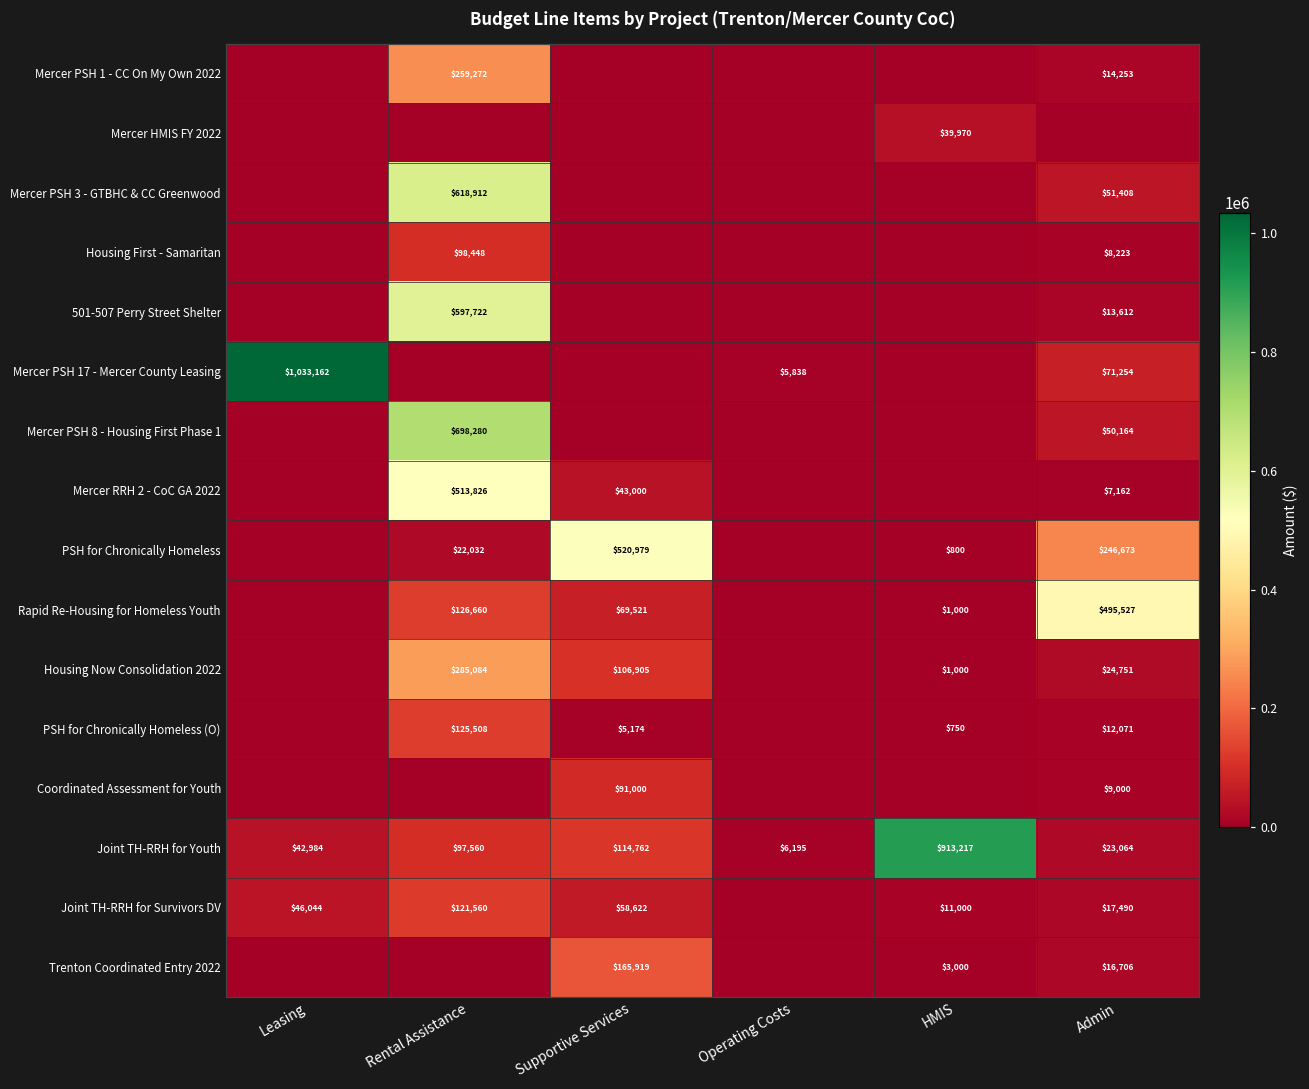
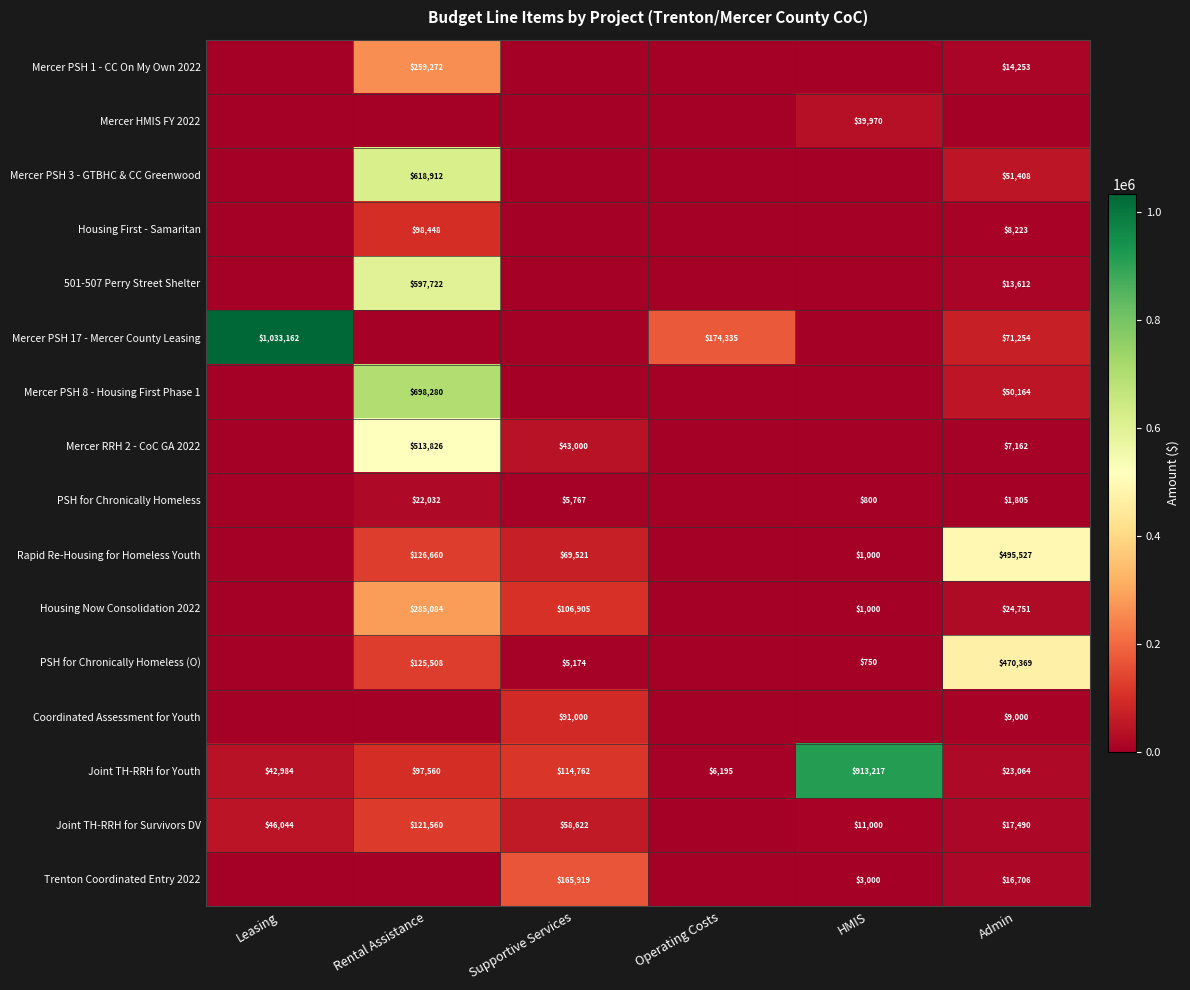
  {
    "Mercer PSH 1 - CC On My Own 2022": {
      "Rental Assistance": "$259,272",
      "Admin": "$14,253"
    },
    "Mercer HMIS FY 2022": {
      "HMIS": "$39,970"
    },
    "Mercer PSH 3 - GTBHC & CC Greenwood": {
      "Rental Assistance": "$618,912",
      "Admin": "$51,408"
    },
    "Housing First - Samaritan": {
      "Rental Assistance": "$98,448",
      "Admin": "$8,223"
    },
    "501-507 Perry Street Shelter": {
      "Rental Assistance": "$597,722",
      "Admin": "$13,612"
    },
    "Mercer PSH 17 - Mercer County Leasing": {
      "Leasing": "$1,033,162",
-     "Operating Costs": "$5,838",
+     "Operating Costs": "$174,335",
      "Admin": "$71,254"
    },
    "Mercer PSH 8 - Housing First Phase 1": {
      "Rental Assistance": "$698,280",
      "Admin": "$50,164"
    },
    "Mercer RRH 2 - CoC GA 2022": {
      "Rental Assistance": "$513,826",
      "Supportive Services": "$43,000",
      "Admin": "$7,162"
    },
    "PSH for Chronically Homeless": {
      "Rental Assistance": "$22,032",
-     "Supportive Services": "$520,979",
+     "Supportive Services": "$5,767",
      "HMIS": "$800",
-     "Admin": "$246,673"
+     "Admin": "$1,805"
    },
    "Rapid Re-Housing for Homeless Youth": {
      "Rental Assistance": "$126,660",
      "Supportive Services": "$69,521",
      "HMIS": "$1,000",
      "Admin": "$495,527"
    },
    "Housing Now Consolidation 2022": {
      "Rental Assistance": "$285,084",
      "Supportive Services": "$106,905",
      "HMIS": "$1,000",
      "Admin": "$24,751"
    },
    "PSH for Chronically Homeless (O)": {
      "Rental Assistance": "$125,508",
      "Supportive Services": "$5,174",
      "HMIS": "$750",
-     "Admin": "$12,071"
+     "Admin": "$470,369"
    },
    "Coordinated Assessment for Youth": {
      "Supportive Services": "$91,000",
      "Admin": "$9,000"
    },
    "Joint TH-RRH for Youth": {
      "Leasing": "$42,984",
      "Rental Assistance": "$97,560",
      "Supportive Services": "$114,762",
      "Operating Costs": "$6,195",
      "HMIS": "$913,217",
      "Admin": "$23,064"
    },
    "Joint TH-RRH for Survivors DV": {
      "Leasing": "$46,044",
      "Rental Assistance": "$121,560",
      "Supportive Services": "$58,622",
      "HMIS": "$11,000",
      "Admin": "$17,490"
    },
    "Trenton Coordinated Entry 2022": {
      "Supportive Services": "$165,919",
      "HMIS": "$3,000",
      "Admin": "$16,706"
    }
  }
